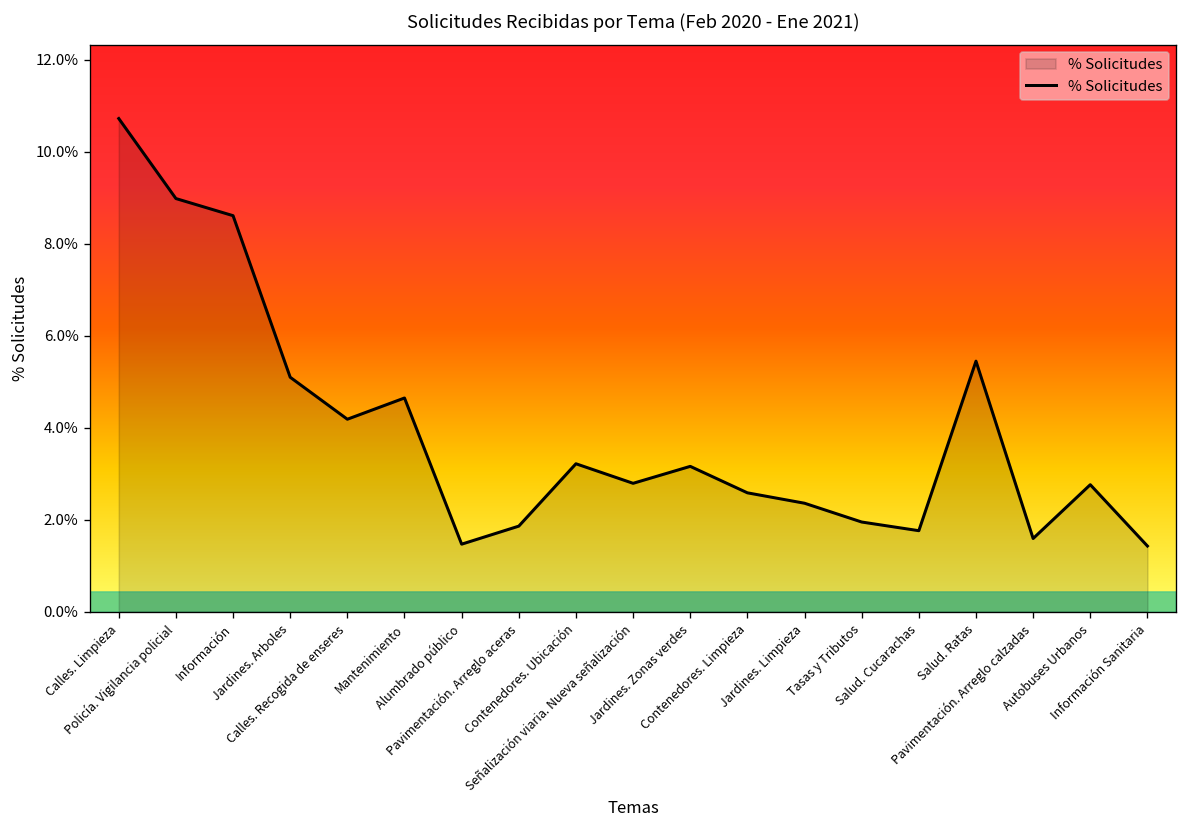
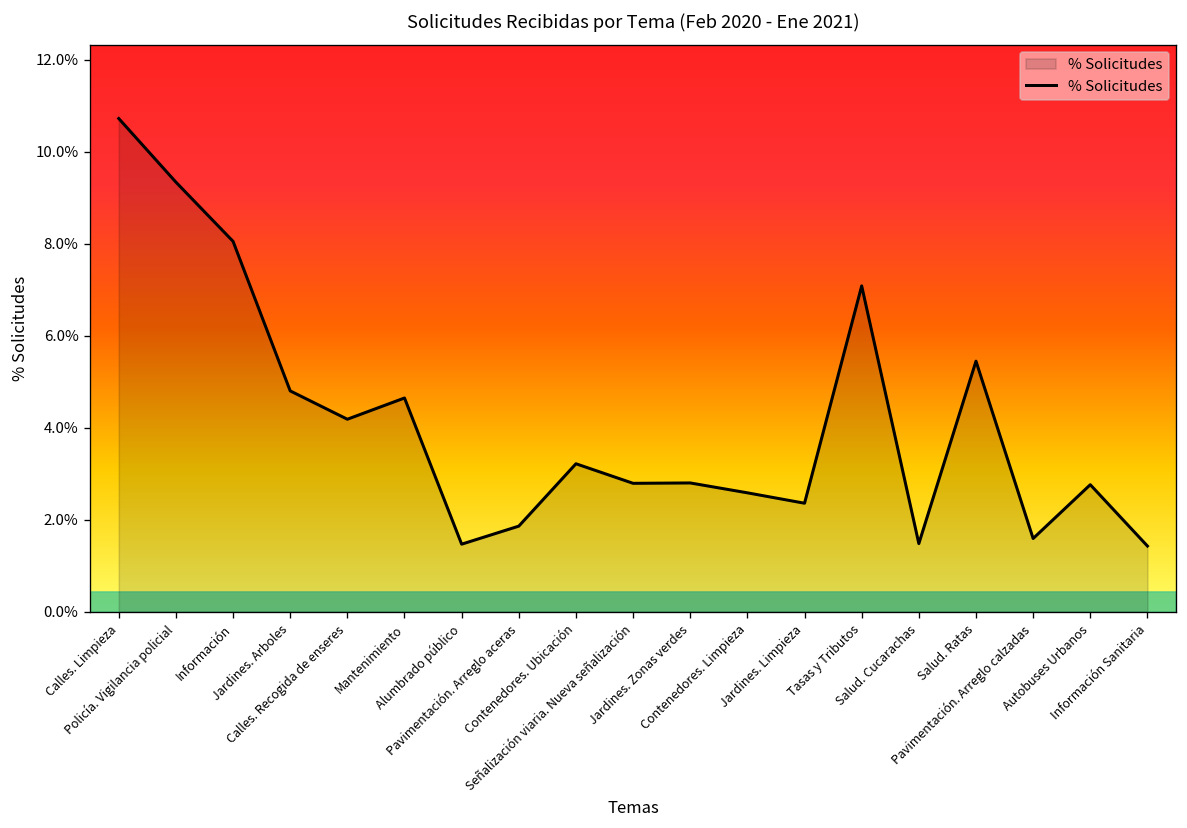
  {
    "Calles. Limpieza": "10.7%",
-   "Policía. Vigilancia policial": "9.0%",
-   "Información": "8.6%",
-   "Jardines. Arboles": "5.1%",
+   "Policía. Vigilancia policial": "9.3%",
+   "Información": "8.1%",
+   "Jardines. Arboles": "4.8%",
    "Calles. Recogida de enseres": "4.2%",
    "Mantenimiento": "4.6%",
    "Alumbrado público": "1.5%",
    "Pavimentación. Arreglo aceras": "1.9%",
    "Contenedores. Ubicación": "3.2%",
    "Señalización viaria. Nueva señalización": "2.8%",
-   "Jardines. Zonas verdes": "3.2%",
+   "Jardines. Zonas verdes": "2.8%",
    "Contenedores. Limpieza": "2.6%",
    "Jardines. Limpieza": "2.4%",
-   "Tasas y Tributos": "2.0%",
-   "Salud. Cucarachas": "1.8%",
+   "Tasas y Tributos": "7.1%",
+   "Salud. Cucarachas": "1.5%",
    "Salud. Ratas": "5.4%",
    "Pavimentación. Arreglo calzadas": "1.6%",
    "Autobuses Urbanos": "2.8%",
    "Información Sanitaria": "1.4%"
  }
